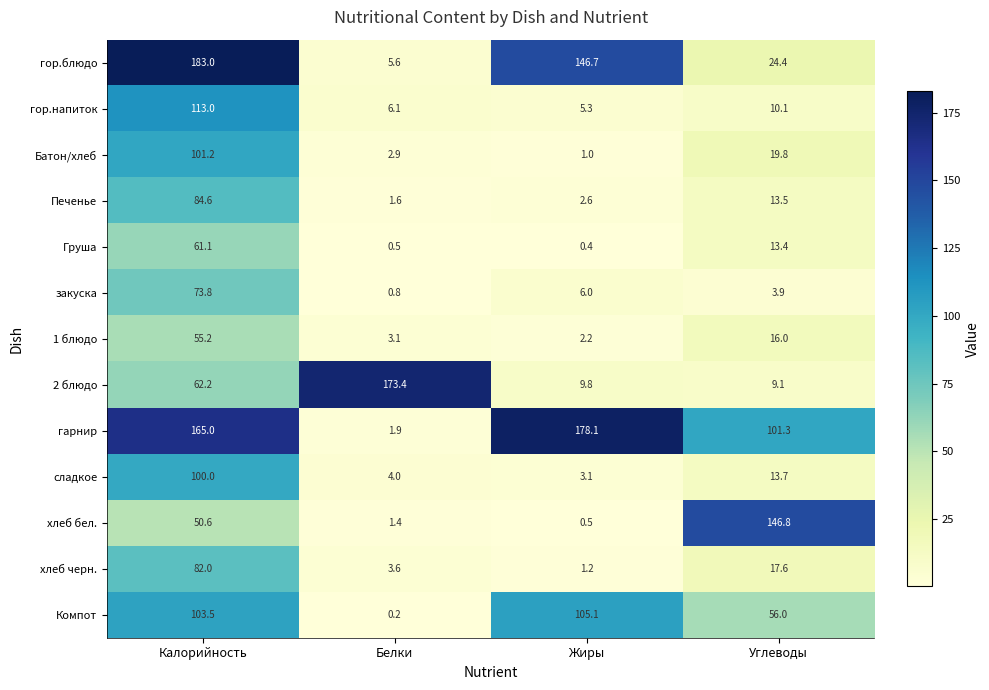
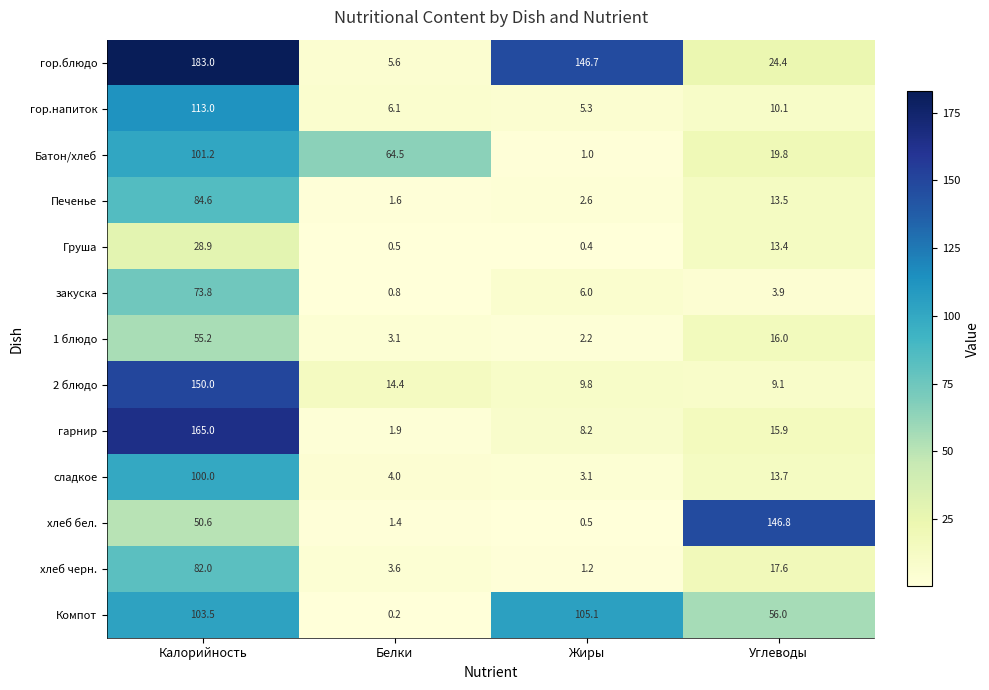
  {
    "гор.блюдо": {
      "Калорийность": 183.0,
      "Белки": 5.6,
      "Жиры": 146.7,
      "Углеводы": 24.4
    },
    "гор.напиток": {
      "Калорийность": 113.0,
      "Белки": 6.1,
      "Жиры": 5.3,
      "Углеводы": 10.1
    },
    "Батон/хлеб": {
      "Калорийность": 101.2,
-     "Белки": 2.9,
+     "Белки": 64.5,
      "Жиры": 1.0,
      "Углеводы": 19.8
    },
    "Печенье": {
      "Калорийность": 84.6,
      "Белки": 1.6,
      "Жиры": 2.6,
      "Углеводы": 13.5
    },
    "Груша": {
-     "Калорийность": 61.1,
+     "Калорийность": 28.9,
      "Белки": 0.5,
      "Жиры": 0.4,
      "Углеводы": 13.4
    },
    "закуска": {
      "Калорийность": 73.8,
      "Белки": 0.8,
      "Жиры": 6.0,
      "Углеводы": 3.9
    },
    "1 блюдо": {
      "Калорийность": 55.2,
      "Белки": 3.1,
      "Жиры": 2.2,
      "Углеводы": 16.0
    },
    "2 блюдо": {
-     "Калорийность": 62.2,
-     "Белки": 173.4,
+     "Калорийность": 150.0,
+     "Белки": 14.4,
      "Жиры": 9.8,
      "Углеводы": 9.1
    },
    "гарнир": {
      "Калорийность": 165.0,
      "Белки": 1.9,
-     "Жиры": 178.1,
-     "Углеводы": 101.3
+     "Жиры": 8.2,
+     "Углеводы": 15.9
    },
    "сладкое": {
      "Калорийность": 100.0,
      "Белки": 4.0,
      "Жиры": 3.1,
      "Углеводы": 13.7
    },
    "хлеб бел.": {
      "Калорийность": 50.6,
      "Белки": 1.4,
      "Жиры": 0.5,
      "Углеводы": 146.8
    },
    "хлеб черн.": {
      "Калорийность": 82.0,
      "Белки": 3.6,
      "Жиры": 1.2,
      "Углеводы": 17.6
    },
    "Компот": {
      "Калорийность": 103.5,
      "Белки": 0.2,
      "Жиры": 105.1,
      "Углеводы": 56.0
    }
  }
